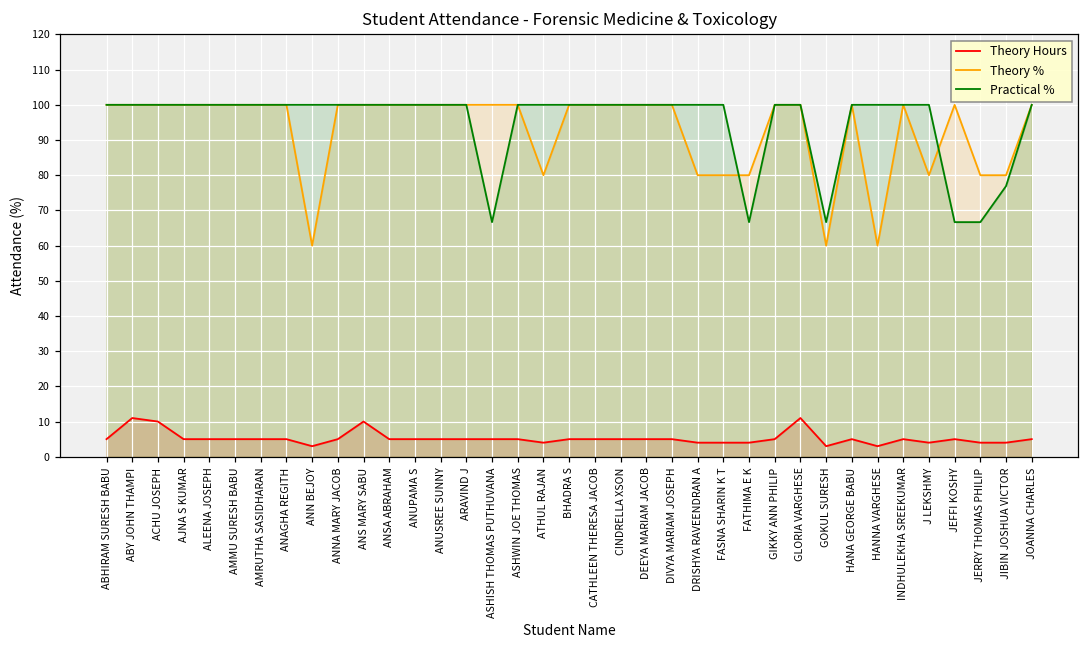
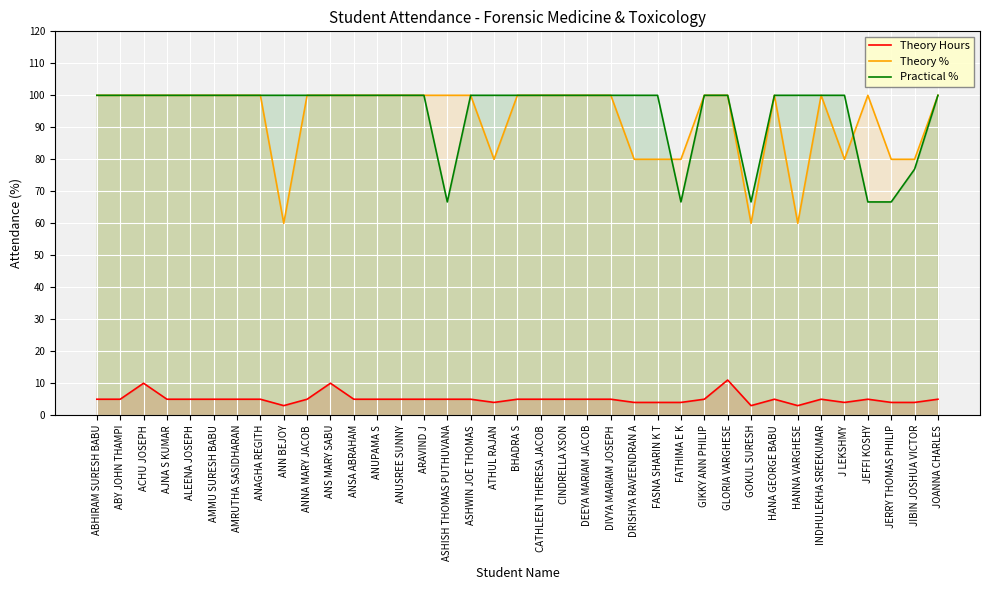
  {
    "Theory Hours": {
      "ABHIRAM SURESH BABU": 5,
-     "ABY JOHN THAMPI": 11,
+     "ABY JOHN THAMPI": 5,
      "ACHU JOSEPH": 10,
      "AJNA S KUMAR": 5,
      "ALEENA JOSEPH": 5,
      "AMMU SURESH BABU": 5,
      "AMRUTHA SASIDHARAN": 5,
      "ANAGHA REGITH": 5,
      "ANN BEJOY": 3,
      "ANNA MARY JACOB": 5,
      "ANS MARY SABU": 10,
      "ANSA ABRAHAM": 5,
      "ANUPAMA S": 5,
      "ANUSREE SUNNY": 5,
      "ARAVIND J": 5,
      "ASHISH THOMAS PUTHUVANA": 5,
      "ASHWIN JOE THOMAS": 5,
      "ATHUL RAJAN": 4,
      "BHADRA S": 5,
      "CATHLEEN THERESA JACOB": 5,
      "CINDRELLA XSON": 5,
      "DEEYA MARIAM JACOB": 5,
      "DIVYA MARIAM JOSEPH": 5,
      "DRISHYA RAVEENDRAN A": 4,
      "FASNA SHARIN K T": 4,
      "FATHIMA E K": 4,
      "GIKKY ANN PHILIP": 5,
      "GLORIA VARGHESE": 11,
      "GOKUL SURESH": 3,
      "HANA GEORGE BABU": 5,
      "HANNA VARGHESE": 3,
      "INDHULEKHA SREEKUMAR": 5,
      "J LEKSHMY": 4,
      "JEFFI KOSHY": 5,
      "JERRY THOMAS PHILIP": 4,
      "JIBIN JOSHUA VICTOR": 4,
      "JOANNA CHARLES": 5
    },
    "Theory %": {
      "ANN BEJOY": 60,
      "ASHISH THOMAS PUTHUVANA": 100,
      "ATHUL RAJAN": 80,
      "DRISHYA RAVEENDRAN A": 80,
      "FASNA SHARIN K T": 80,
      "FATHIMA E K": 80,
      "GOKUL SURESH": 60,
      "HANNA VARGHESE": 60,
      "J LEKSHMY": 80,
      "JEFFI KOSHY": 100,
      "JERRY THOMAS PHILIP": 80,
      "JIBIN JOSHUA VICTOR": 80
    },
    "Practical %": {
      "ANN BEJOY": 100,
      "ASHISH THOMAS PUTHUVANA": 67,
      "ATHUL RAJAN": 100,
      "DRISHYA RAVEENDRAN A": 100,
      "FASNA SHARIN K T": 100,
      "FATHIMA E K": 67,
      "GOKUL SURESH": 67,
      "HANNA VARGHESE": 100,
      "J LEKSHMY": 100,
      "JEFFI KOSHY": 67,
      "JERRY THOMAS PHILIP": 67,
      "JIBIN JOSHUA VICTOR": 77
    }
  }
